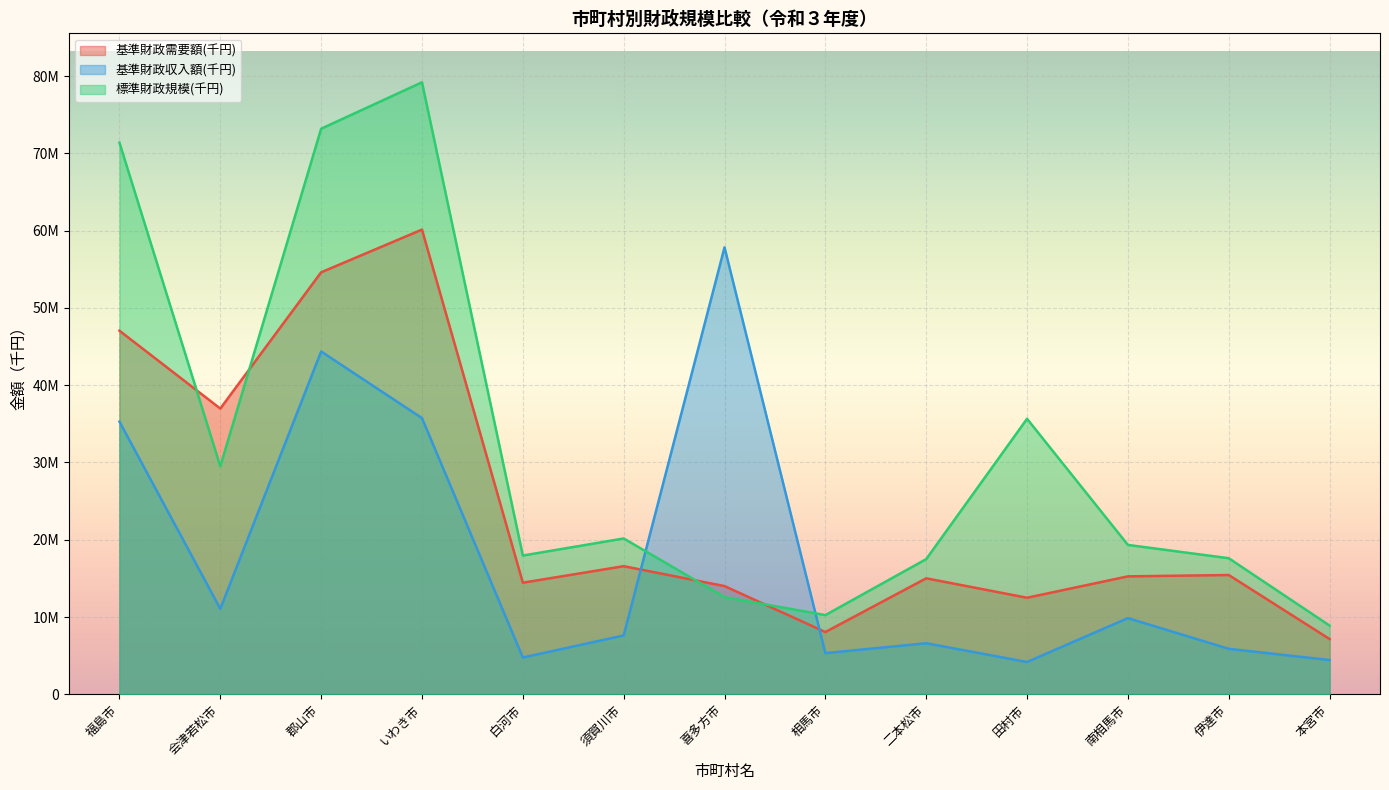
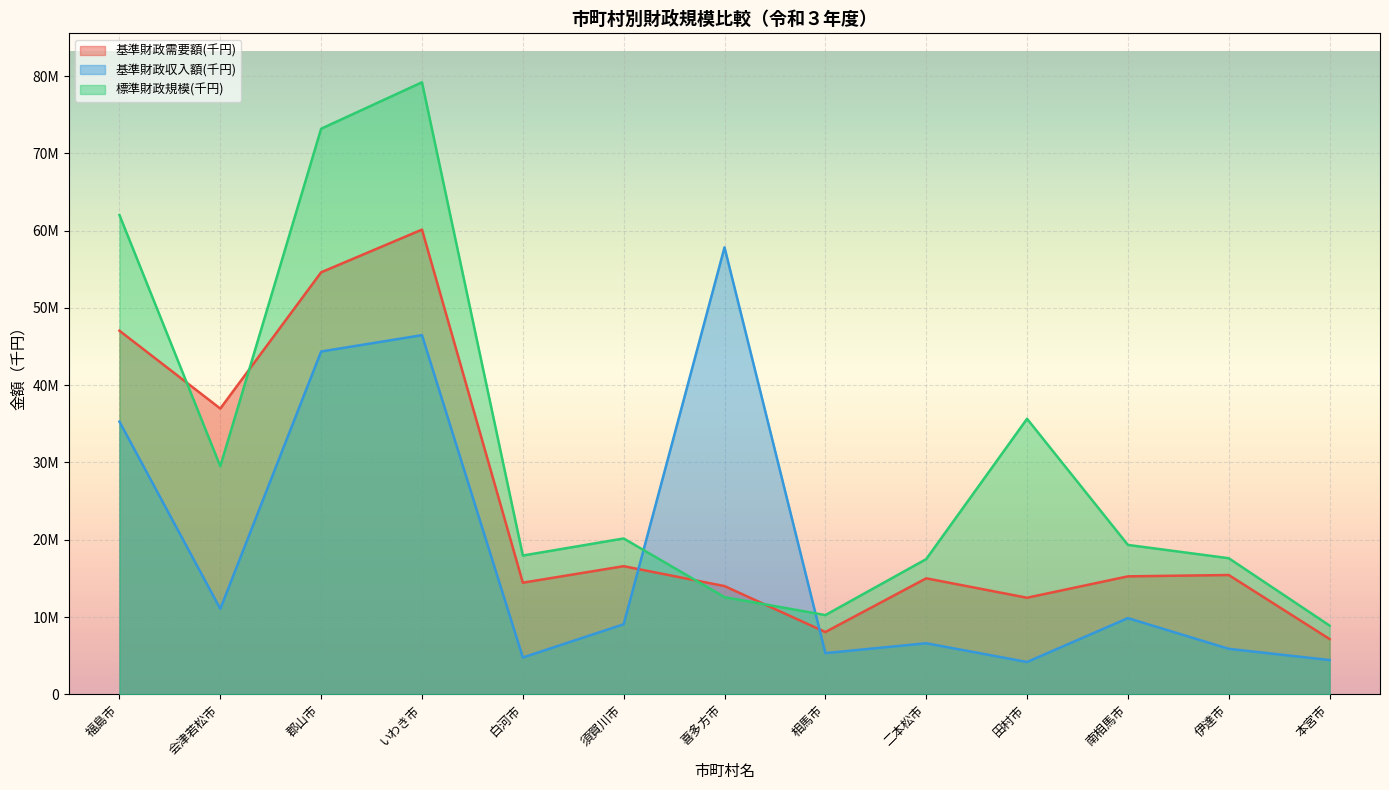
  {
    "基準財政需要額(千円)": {
      "福島市": 47000000,
      "会津若松市": 37000000,
      "郡山市": 55000000,
      "いわき市": 60000000,
      "白河市": 14000000,
      "須賀川市": 17000000,
      "喜多方市": 14000000,
      "相馬市": 8000000,
      "二本松市": 15000000,
      "田村市": 12000000,
      "南相馬市": 15000000,
      "伊達市": 15000000,
      "本宮市": 7000000
    },
    "基準財政収入額(千円)": {
      "福島市": 35000000,
      "会津若松市": 11000000,
      "郡山市": 44000000,
-     "いわき市": 36000000,
+     "いわき市": 46000000,
      "白河市": 5000000,
-     "須賀川市": 8000000,
+     "須賀川市": 9000000,
      "喜多方市": 58000000,
      "相馬市": 5000000,
      "二本松市": 7000000,
      "田村市": 4000000,
      "南相馬市": 10000000,
      "伊達市": 6000000,
      "本宮市": 4000000
    },
    "標準財政規模(千円)": {
-     "福島市": 71000000,
+     "福島市": 62000000,
      "会津若松市": 30000000,
      "郡山市": 73000000,
      "いわき市": 79000000,
      "白河市": 18000000,
      "須賀川市": 20000000,
      "喜多方市": 13000000,
      "相馬市": 10000000,
      "二本松市": 17000000,
      "田村市": 36000000,
      "南相馬市": 19000000,
      "伊達市": 18000000,
      "本宮市": 9000000
    }
  }
